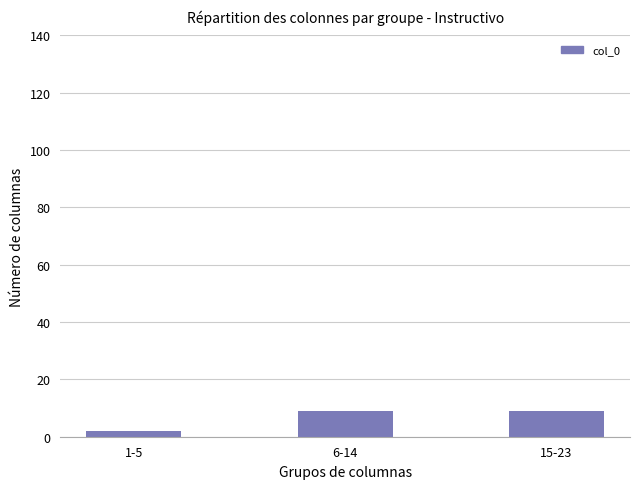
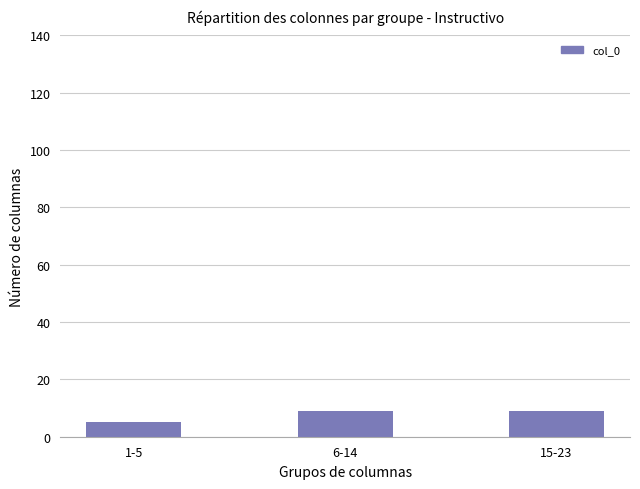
  {
-   "1-5": 2,
+   "1-5": 5,
    "6-14": 9,
    "15-23": 9
  }
